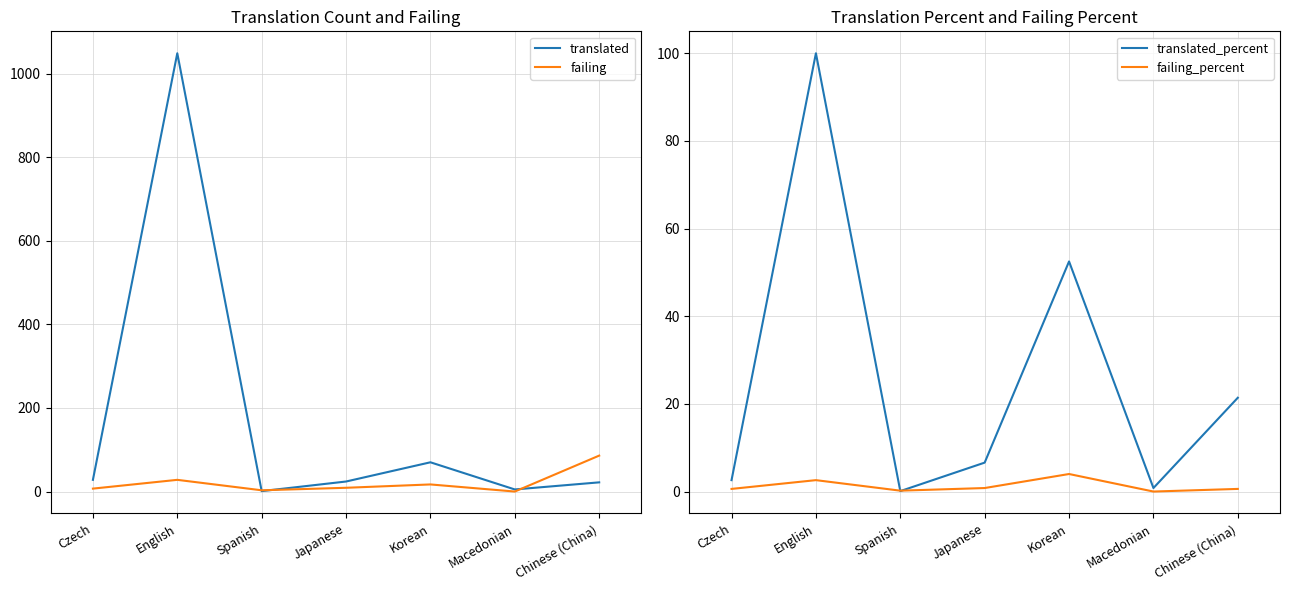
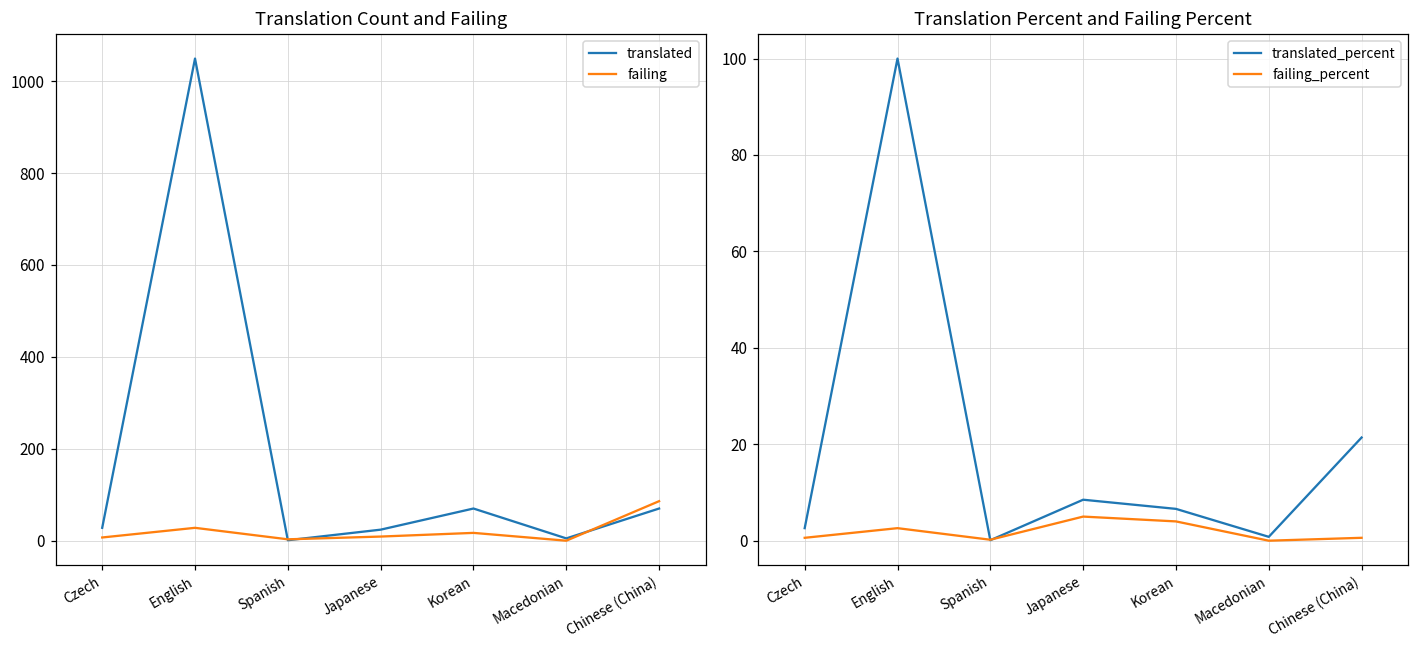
  {
    "Translation Count and Failing": {
      "translated": {
        "Czech": 30,
        "English": 1050,
        "Japanese": 20,
        "Korean": 70,
-       "Chinese (China)": 20
+       "Chinese (China)": 70
      },
      "failing": {
        "Czech": 10,
        "English": 30,
        "Japanese": 10,
        "Korean": 20,
        "Chinese (China)": 90
      }
    },
    "Translation Percent and Failing Percent": {
      "translated_percent": {
        "Czech": 3,
        "English": 100,
-       "Japanese": 7,
-       "Korean": 53,
+       "Japanese": 9,
+       "Korean": 7,
        "Macedonian": 1,
        "Chinese (China)": 21
      },
      "failing_percent": {
        "Czech": 1,
        "English": 3,
-       "Japanese": 1,
+       "Japanese": 5,
        "Korean": 4,
        "Macedonian": 0,
        "Chinese (China)": 1
      }
    }
  }
